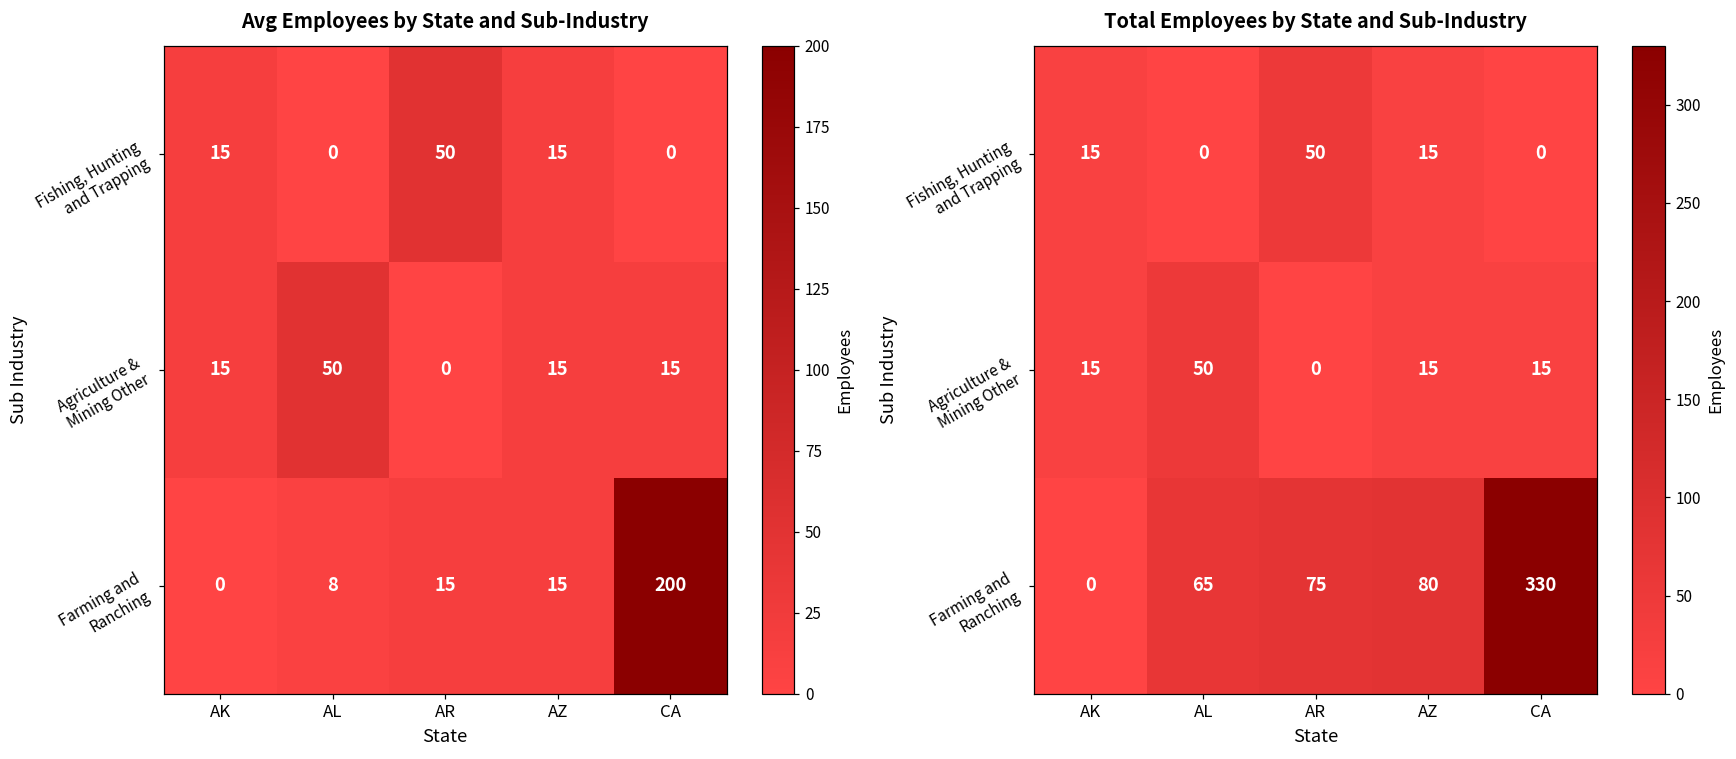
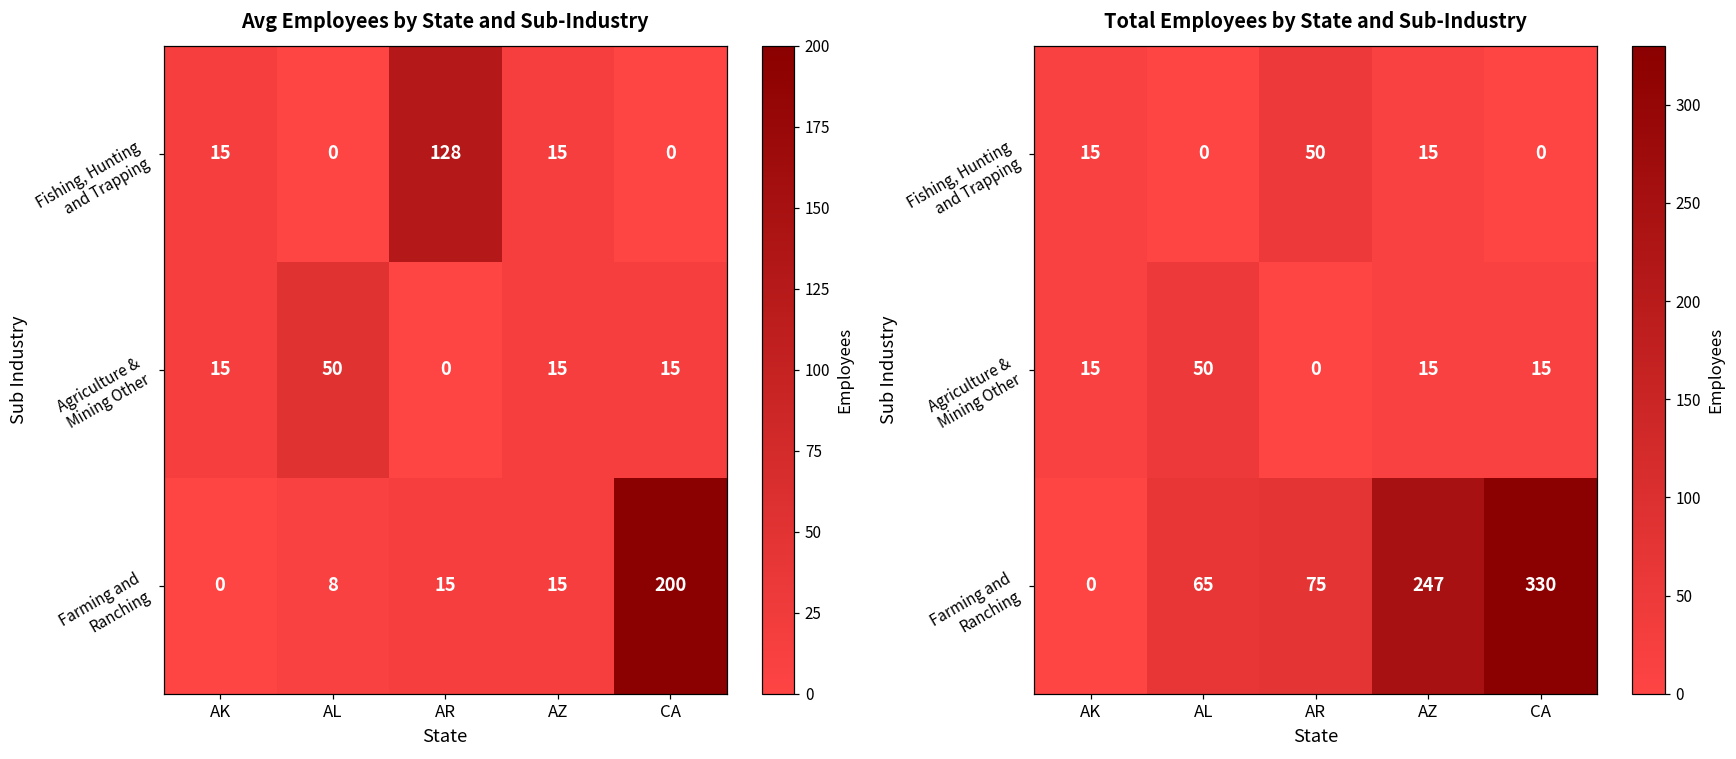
  {
    "Avg Employees by State and Sub-Industry": {
      "Fishing, Hunting and Trapping": {
        "AK": 15,
        "AL": 0,
-       "AR": 50,
+       "AR": 128,
        "AZ": 15,
        "CA": 0
      },
      "Agriculture & Mining Other": {
        "AK": 15,
        "AL": 50,
        "AR": 0,
        "AZ": 15,
        "CA": 15
      },
      "Farming and Ranching": {
        "AK": 0,
        "AL": 8,
        "AR": 15,
        "AZ": 15,
        "CA": 200
      }
    },
    "Total Employees by State and Sub-Industry": {
      "Fishing, Hunting and Trapping": {
        "AK": 15,
        "AL": 0,
        "AR": 50,
        "AZ": 15,
        "CA": 0
      },
      "Agriculture & Mining Other": {
        "AK": 15,
        "AL": 50,
        "AR": 0,
        "AZ": 15,
        "CA": 15
      },
      "Farming and Ranching": {
        "AK": 0,
        "AL": 65,
        "AR": 75,
-       "AZ": 80,
+       "AZ": 247,
        "CA": 330
      }
    }
  }
